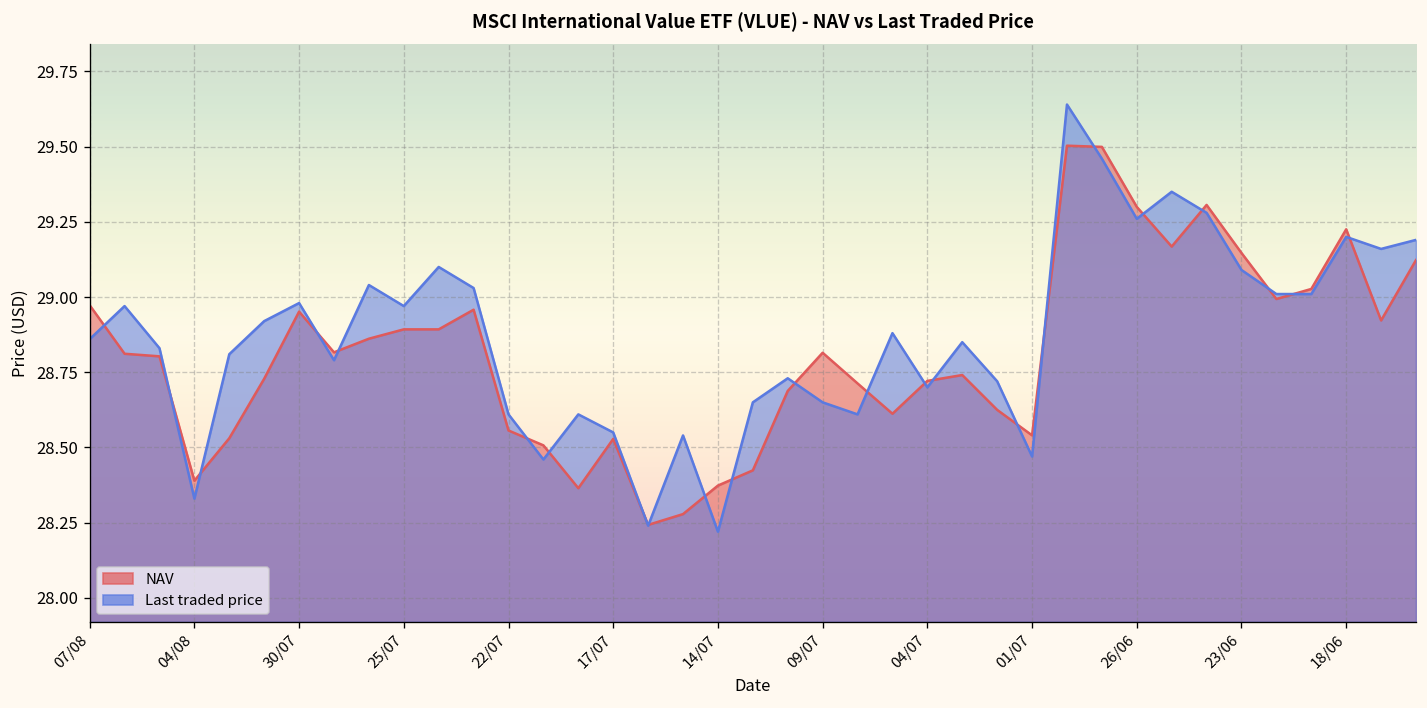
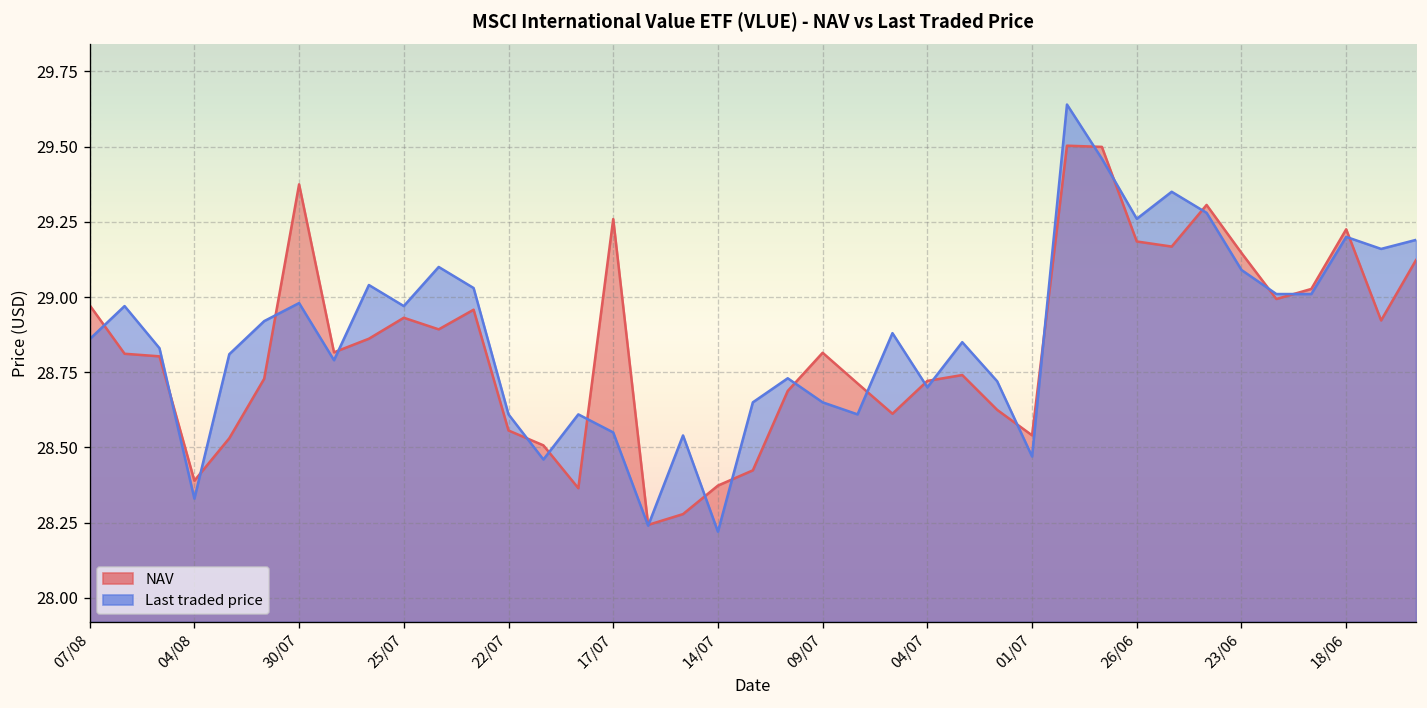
  {
    "NAV": {
      "07/08": 28.97,
      "04/08": 28.39,
-     "30/07": 28.95,
-     "25/07": 28.89,
+     "30/07": 29.37,
+     "25/07": 28.93,
      "22/07": 28.56,
-     "17/07": 28.53,
+     "17/07": 29.26,
      "14/07": 28.37,
      "09/07": 28.81,
      "04/07": 28.72,
      "01/07": 28.54,
-     "26/06": 29.30,
+     "26/06": 29.18,
      "23/06": 29.15,
      "18/06": 29.23
    },
    "Last traded price": {
      "07/08": 28.86,
      "04/08": 28.33,
      "30/07": 28.98,
      "25/07": 28.97,
      "22/07": 28.61,
      "17/07": 28.55,
      "14/07": 28.22,
      "09/07": 28.65,
      "04/07": 28.70,
      "01/07": 28.47,
      "26/06": 29.26,
      "23/06": 29.09,
      "18/06": 29.20
    }
  }
